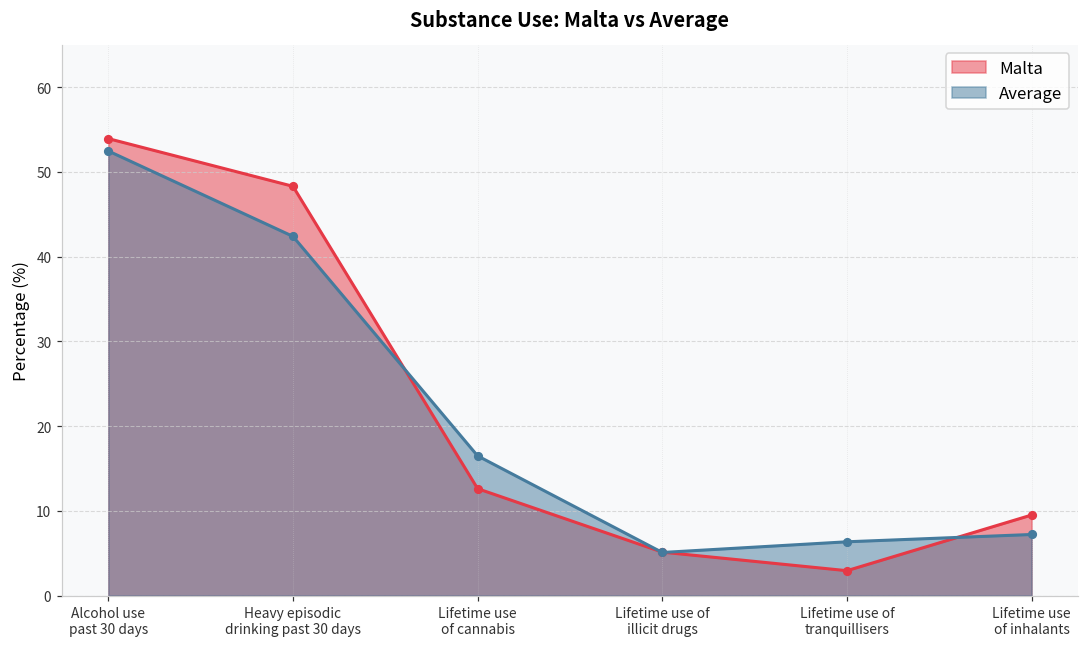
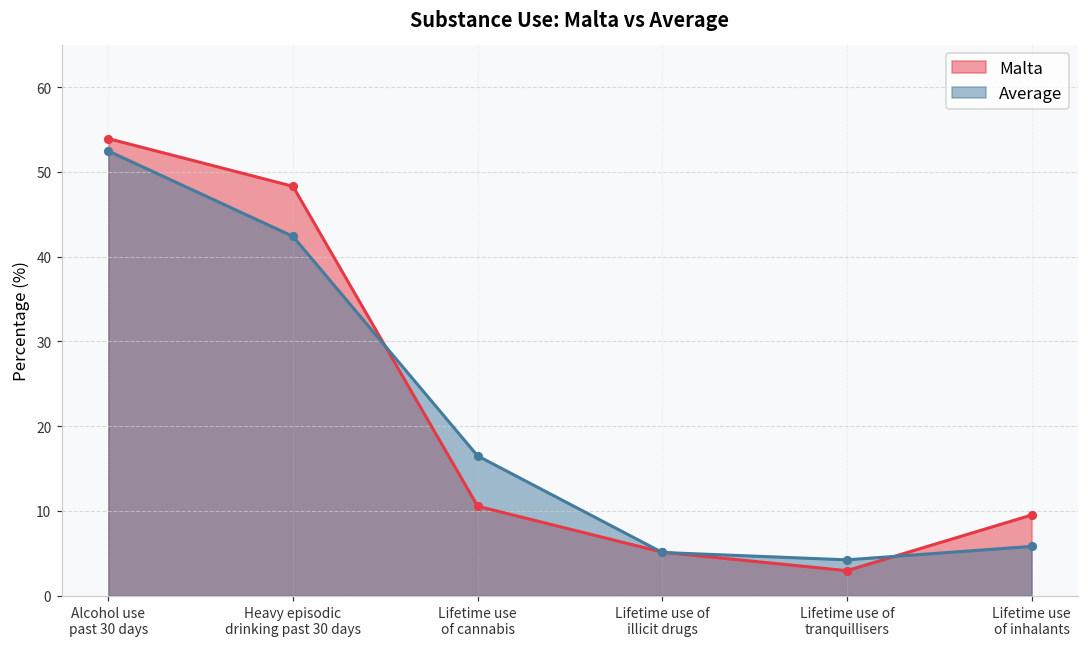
  {
    "Malta": {
      "Alcohol use past 30 days": 54,
      "Heavy episodic drinking past 30 days": 48,
-     "Lifetime use of cannabis": 13,
+     "Lifetime use of cannabis": 11,
      "Lifetime use of tranquillisers": 3,
      "Lifetime use of inhalants": 10
    },
    "Average": {
      "Alcohol use past 30 days": 52,
      "Heavy episodic drinking past 30 days": 42,
      "Lifetime use of cannabis": 16,
-     "Lifetime use of tranquillisers": 6,
-     "Lifetime use of inhalants": 7
+     "Lifetime use of tranquillisers": 4,
+     "Lifetime use of inhalants": 6
    }
  }
